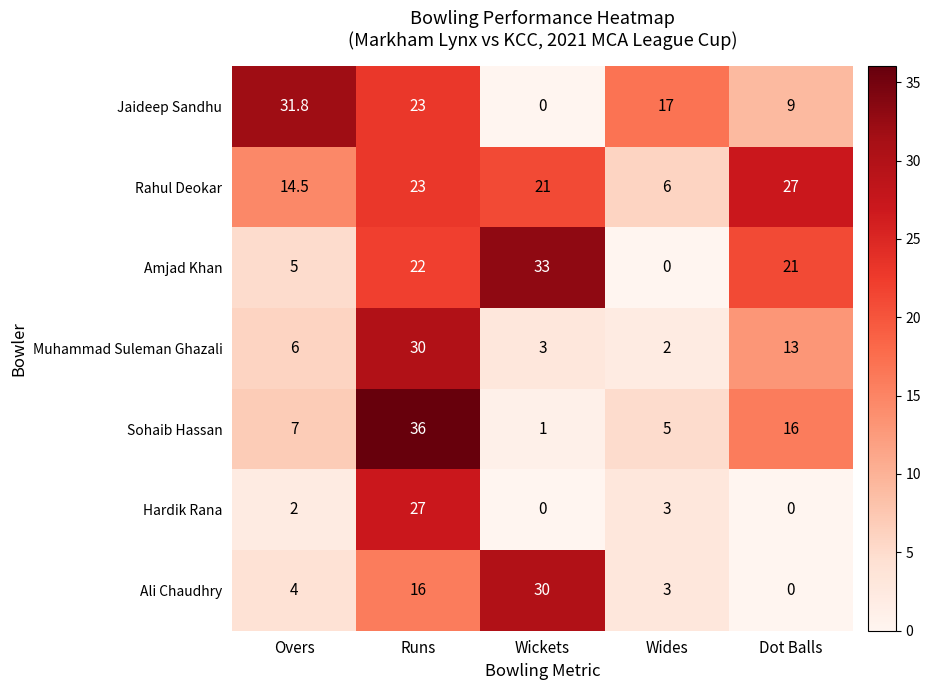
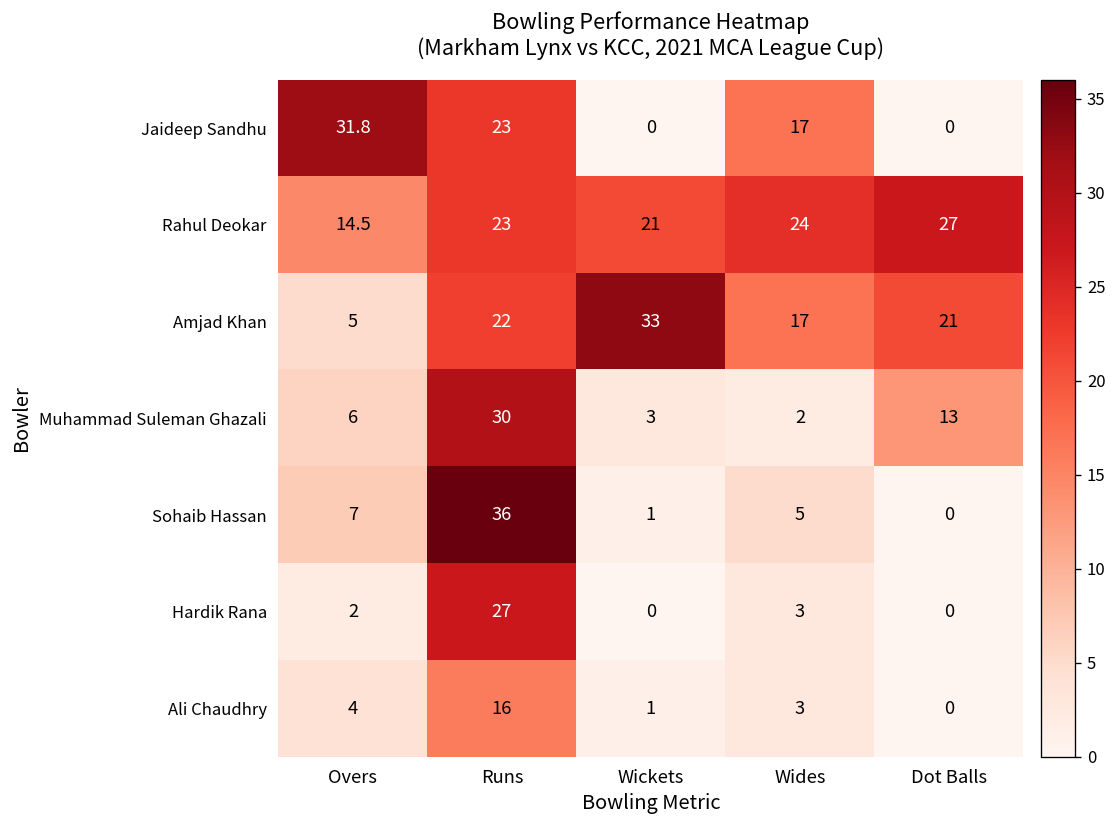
  {
    "Jaideep Sandhu": {
      "Overs": 31.8,
      "Runs": 23,
      "Wickets": 0,
      "Wides": 17,
-     "Dot Balls": 9
+     "Dot Balls": 0
    },
    "Rahul Deokar": {
      "Overs": 14.5,
      "Runs": 23,
      "Wickets": 21,
-     "Wides": 6,
+     "Wides": 24,
      "Dot Balls": 27
    },
    "Amjad Khan": {
      "Overs": 5,
      "Runs": 22,
      "Wickets": 33,
-     "Wides": 0,
+     "Wides": 17,
      "Dot Balls": 21
    },
    "Muhammad Suleman Ghazali": {
      "Overs": 6,
      "Runs": 30,
      "Wickets": 3,
      "Wides": 2,
      "Dot Balls": 13
    },
    "Sohaib Hassan": {
      "Overs": 7,
      "Runs": 36,
      "Wickets": 1,
      "Wides": 5,
-     "Dot Balls": 16
+     "Dot Balls": 0
    },
    "Hardik Rana": {
      "Overs": 2,
      "Runs": 27,
      "Wickets": 0,
      "Wides": 3,
      "Dot Balls": 0
    },
    "Ali Chaudhry": {
      "Overs": 4,
      "Runs": 16,
-     "Wickets": 30,
+     "Wickets": 1,
      "Wides": 3,
      "Dot Balls": 0
    }
  }
